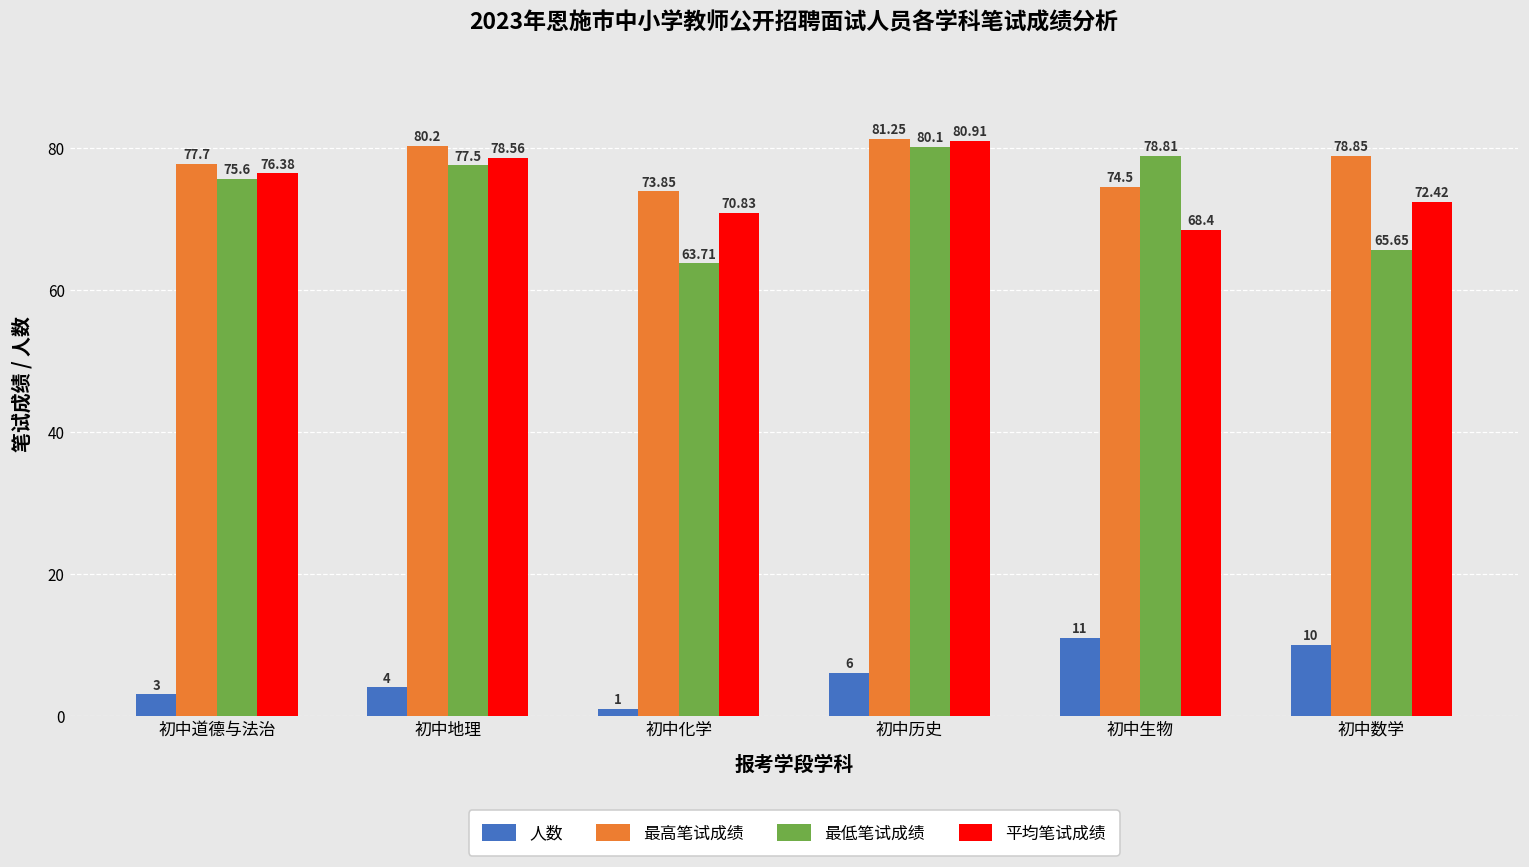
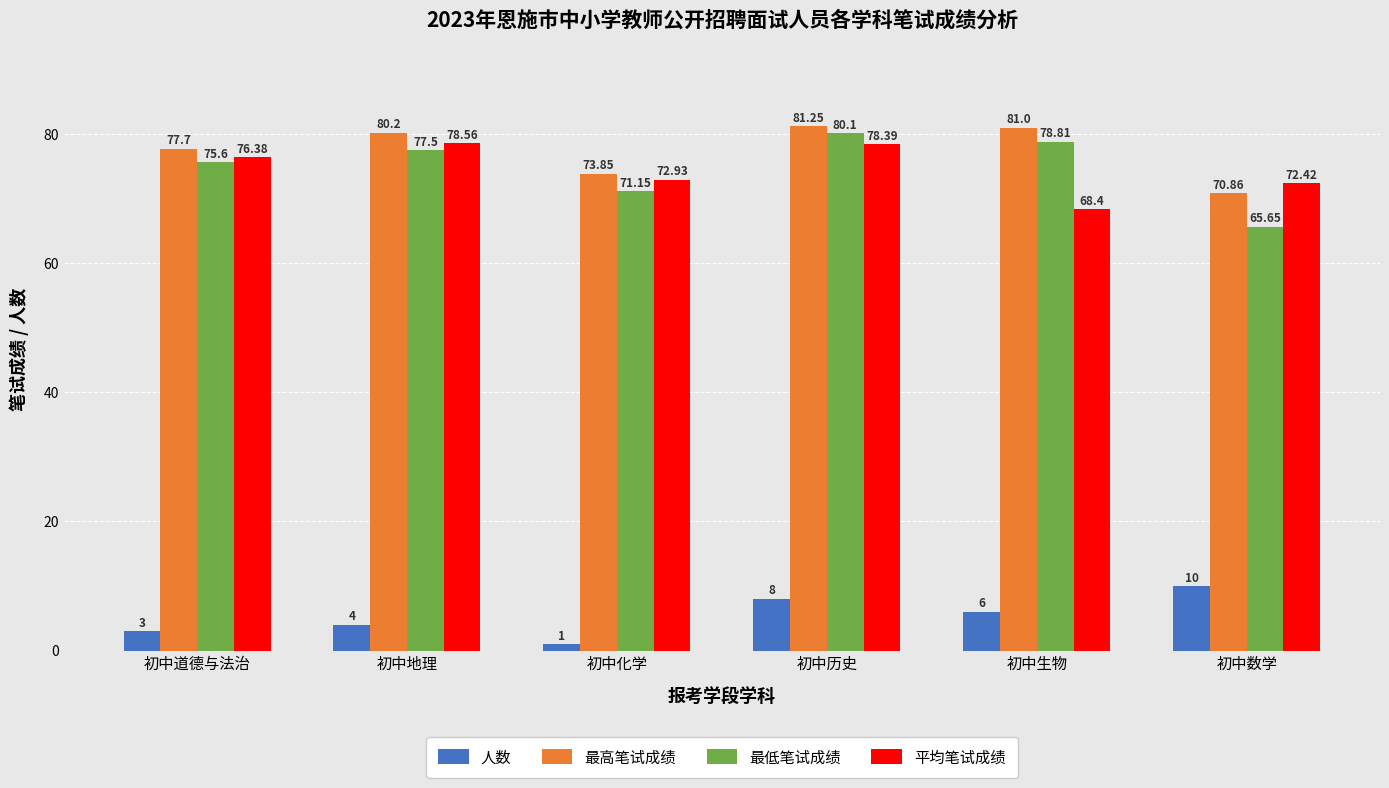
  {
    "人数": {
      "初中道德与法治": 3,
      "初中地理": 4,
      "初中化学": 1,
-     "初中历史": 6,
-     "初中生物": 11,
+     "初中历史": 8,
+     "初中生物": 6,
      "初中数学": 10
    },
    "最高笔试成绩": {
      "初中道德与法治": 77.7,
      "初中地理": 80.2,
      "初中化学": 73.85,
      "初中历史": 81.25,
-     "初中生物": 74.5,
-     "初中数学": 78.85
+     "初中生物": 81.0,
+     "初中数学": 70.86
    },
    "最低笔试成绩": {
      "初中道德与法治": 75.6,
      "初中地理": 77.5,
-     "初中化学": 63.71,
+     "初中化学": 71.15,
      "初中历史": 80.1,
      "初中生物": 78.81,
      "初中数学": 65.65
    },
    "平均笔试成绩": {
      "初中道德与法治": 76.38,
      "初中地理": 78.56,
-     "初中化学": 70.83,
-     "初中历史": 80.91,
+     "初中化学": 72.93,
+     "初中历史": 78.39,
      "初中生物": 68.4,
      "初中数学": 72.42
    }
  }
